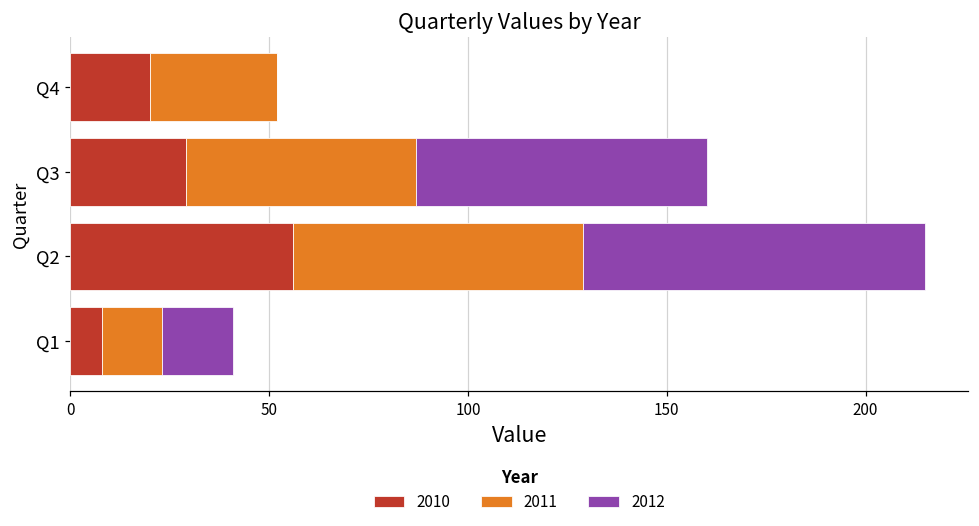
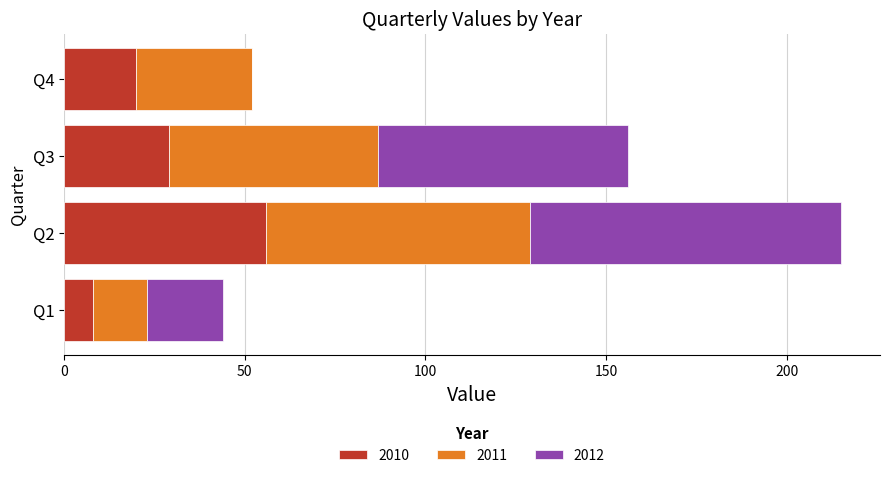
  {
    "2010": {
      "Q4": 20,
      "Q3": 29,
      "Q2": 56,
      "Q1": 8
    },
    "2011": {
      "Q4": 32,
      "Q3": 58,
      "Q2": 73,
      "Q1": 15
    },
    "2012": {
      "Q4": 0,
-     "Q3": 73,
+     "Q3": 69,
      "Q2": 86,
-     "Q1": 18
+     "Q1": 21
    }
  }
